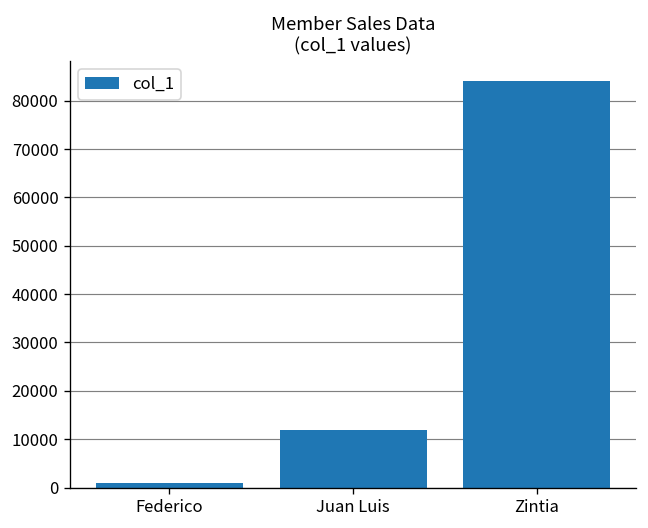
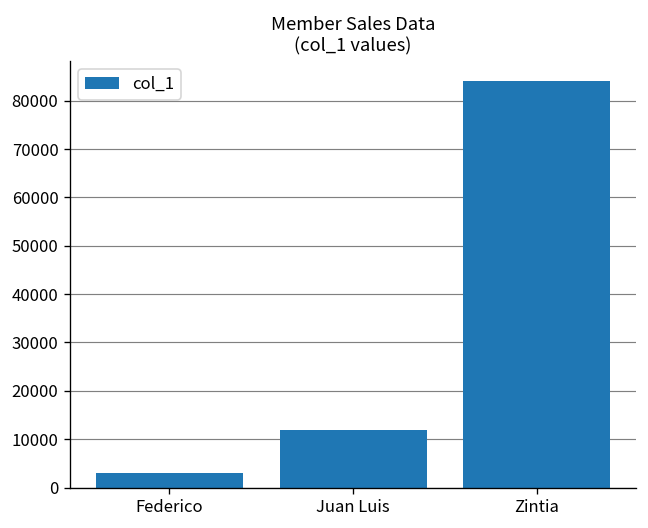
  {
-   "Federico": 1000,
+   "Federico": 3000,
    "Juan Luis": 12000,
    "Zintia": 84000
  }
